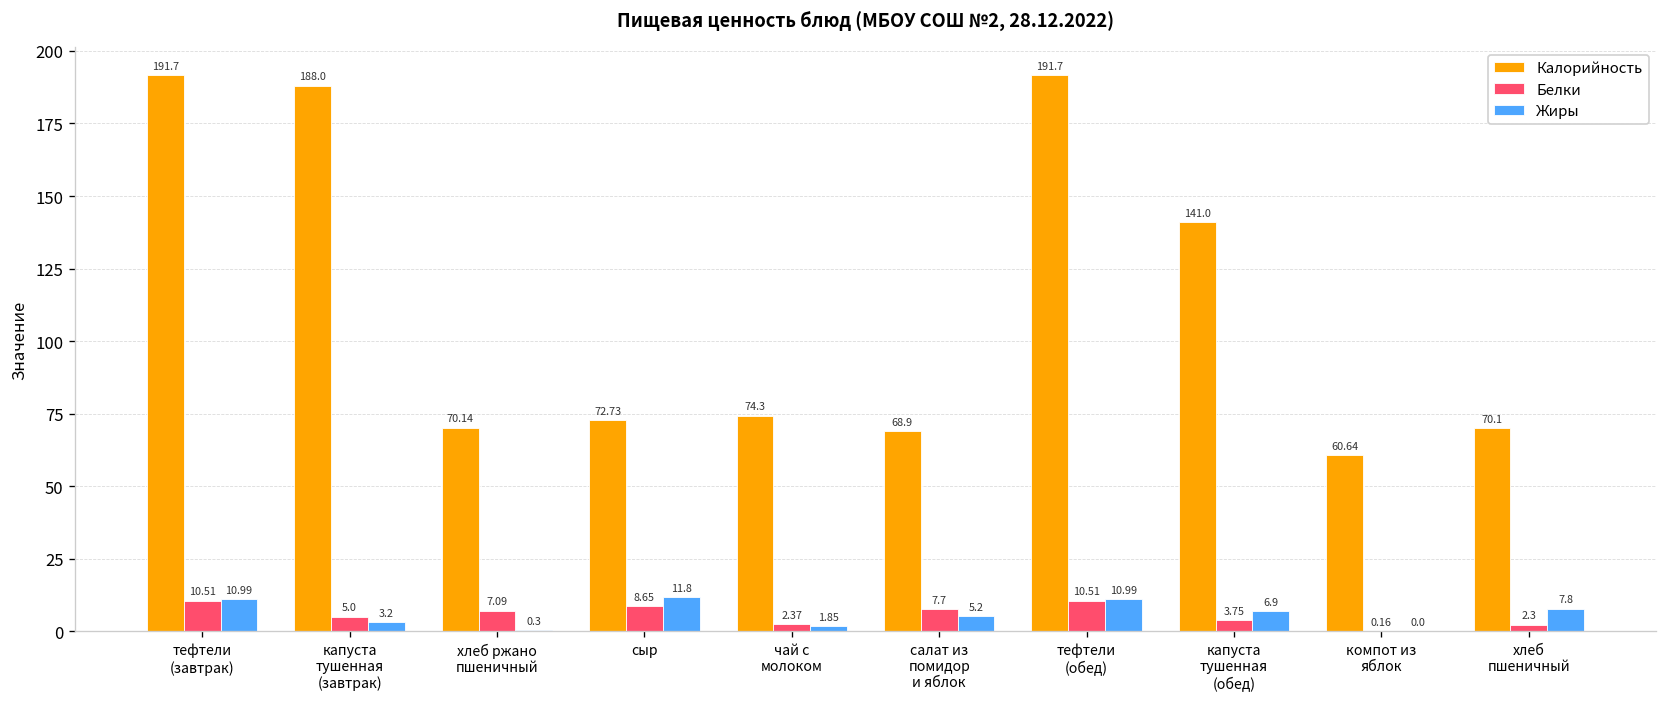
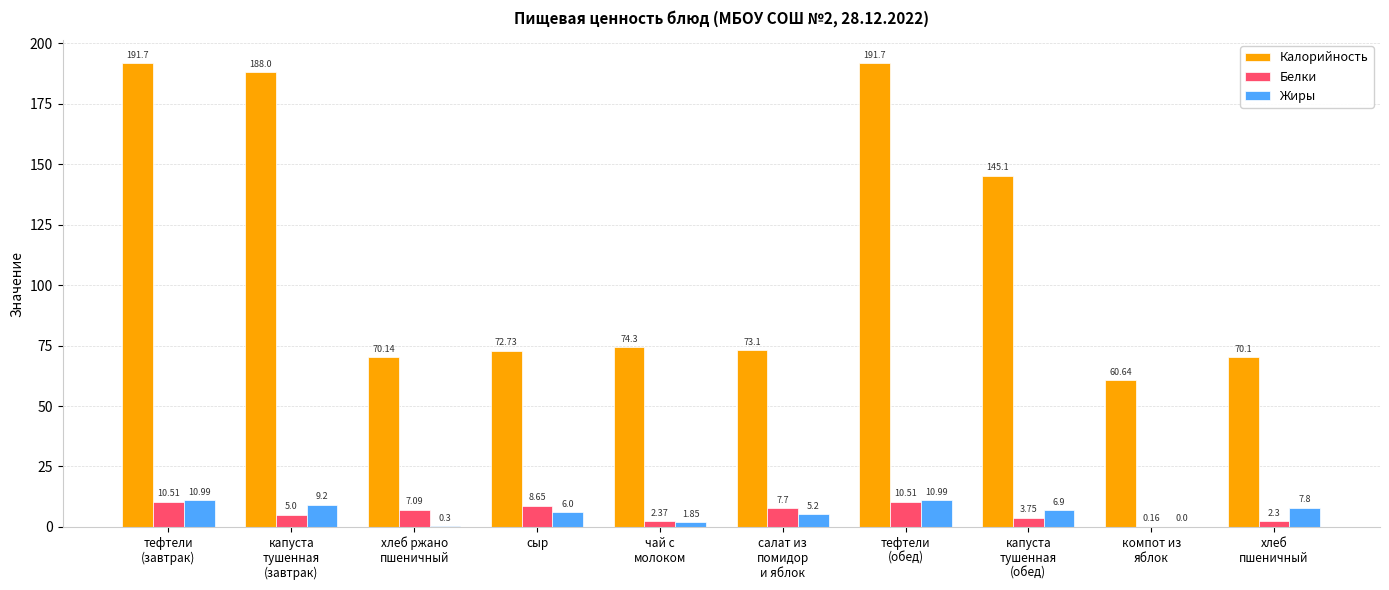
  {
    "Калорийность": {
      "тефтели (завтрак)": 191.7,
      "капуста тушенная (завтрак)": 188.0,
      "хлеб ржано пшеничный": 70.14,
      "сыр": 72.73,
      "чай с молоком": 74.3,
-     "салат из помидор и яблок": 68.9,
+     "салат из помидор и яблок": 73.1,
      "тефтели (обед)": 191.7,
-     "капуста тушенная (обед)": 141.0,
+     "капуста тушенная (обед)": 145.1,
      "компот из яблок": 60.64,
      "хлеб пшеничный": 70.1
    },
    "Белки": {
      "тефтели (завтрак)": 10.51,
      "капуста тушенная (завтрак)": 5.0,
      "хлеб ржано пшеничный": 7.09,
      "сыр": 8.65,
      "чай с молоком": 2.37,
      "салат из помидор и яблок": 7.7,
      "тефтели (обед)": 10.51,
      "капуста тушенная (обед)": 3.75,
      "компот из яблок": 0.16,
      "хлеб пшеничный": 2.3
    },
    "Жиры": {
      "тефтели (завтрак)": 10.99,
-     "капуста тушенная (завтрак)": 3.2,
+     "капуста тушенная (завтрак)": 9.2,
      "хлеб ржано пшеничный": 0.3,
-     "сыр": 11.8,
+     "сыр": 6.0,
      "чай с молоком": 1.85,
      "салат из помидор и яблок": 5.2,
      "тефтели (обед)": 10.99,
      "капуста тушенная (обед)": 6.9,
      "компот из яблок": 0.0,
      "хлеб пшеничный": 7.8
    }
  }
